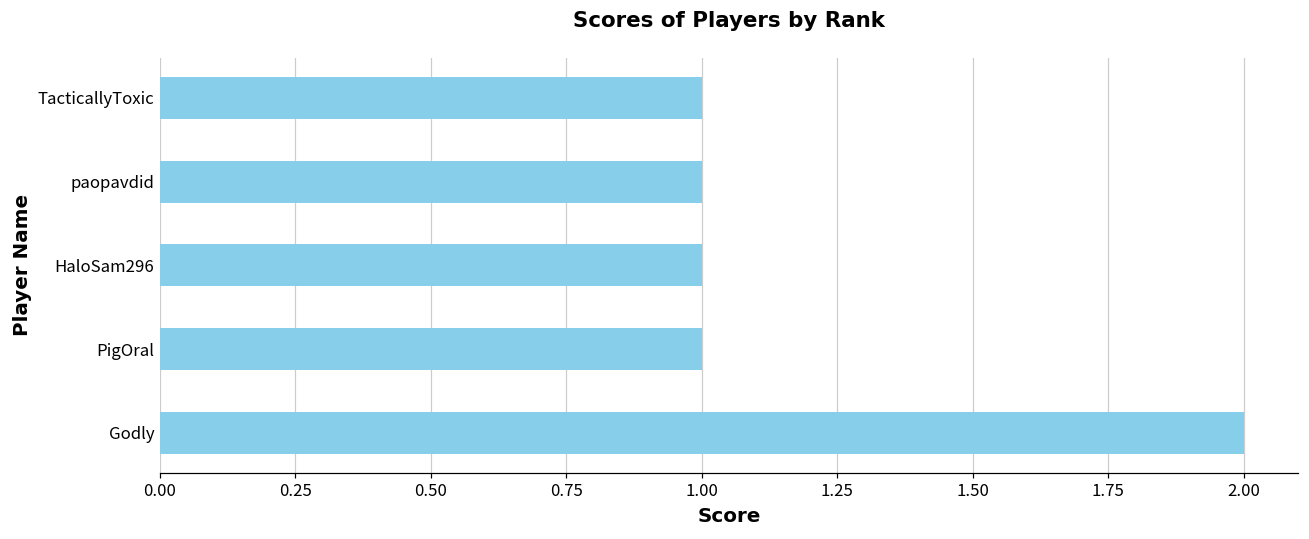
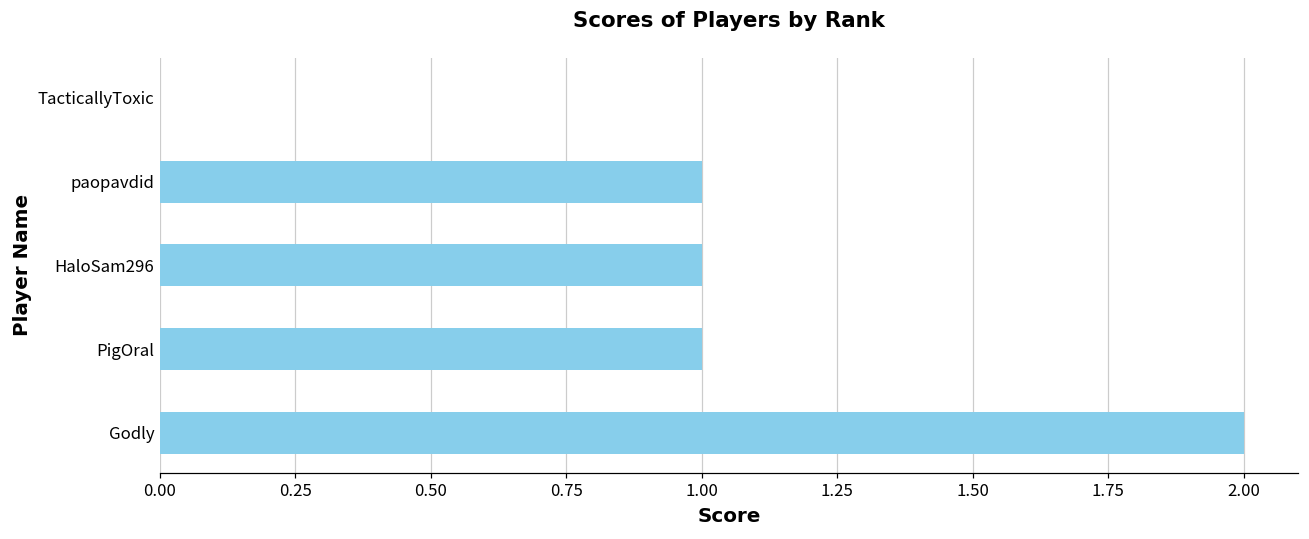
  {
-   "TacticallyToxic": 1,
+   "TacticallyToxic": 0,
    "paopavdid": 1,
    "HaloSam296": 1,
    "PigOral": 1,
    "Godly": 2
  }
